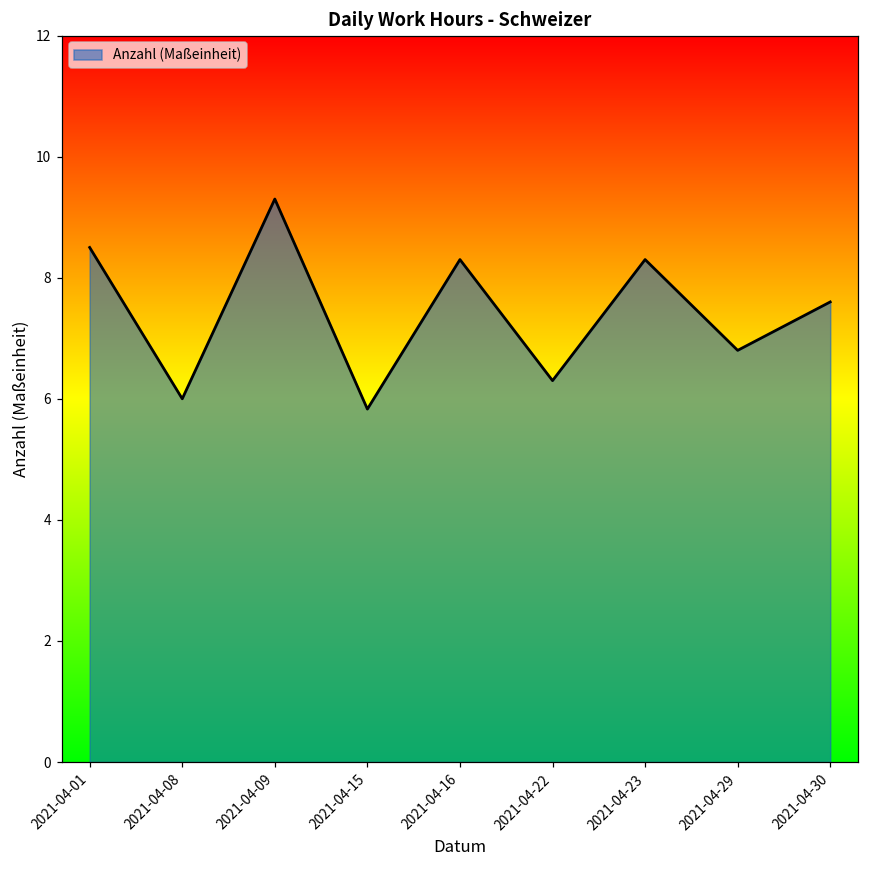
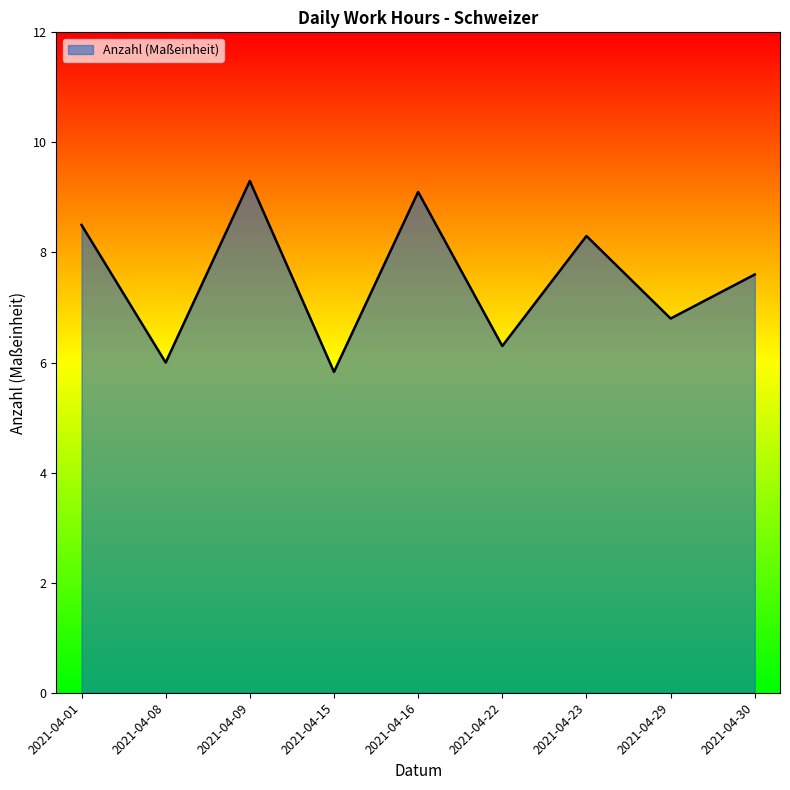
  {
    "2021-04-01": 8.5,
    "2021-04-08": 6.0,
    "2021-04-09": 9.3,
    "2021-04-15": 5.8,
-   "2021-04-16": 8.3,
+   "2021-04-16": 9.1,
    "2021-04-22": 6.3,
    "2021-04-23": 8.3,
    "2021-04-29": 6.8,
    "2021-04-30": 7.6
  }
